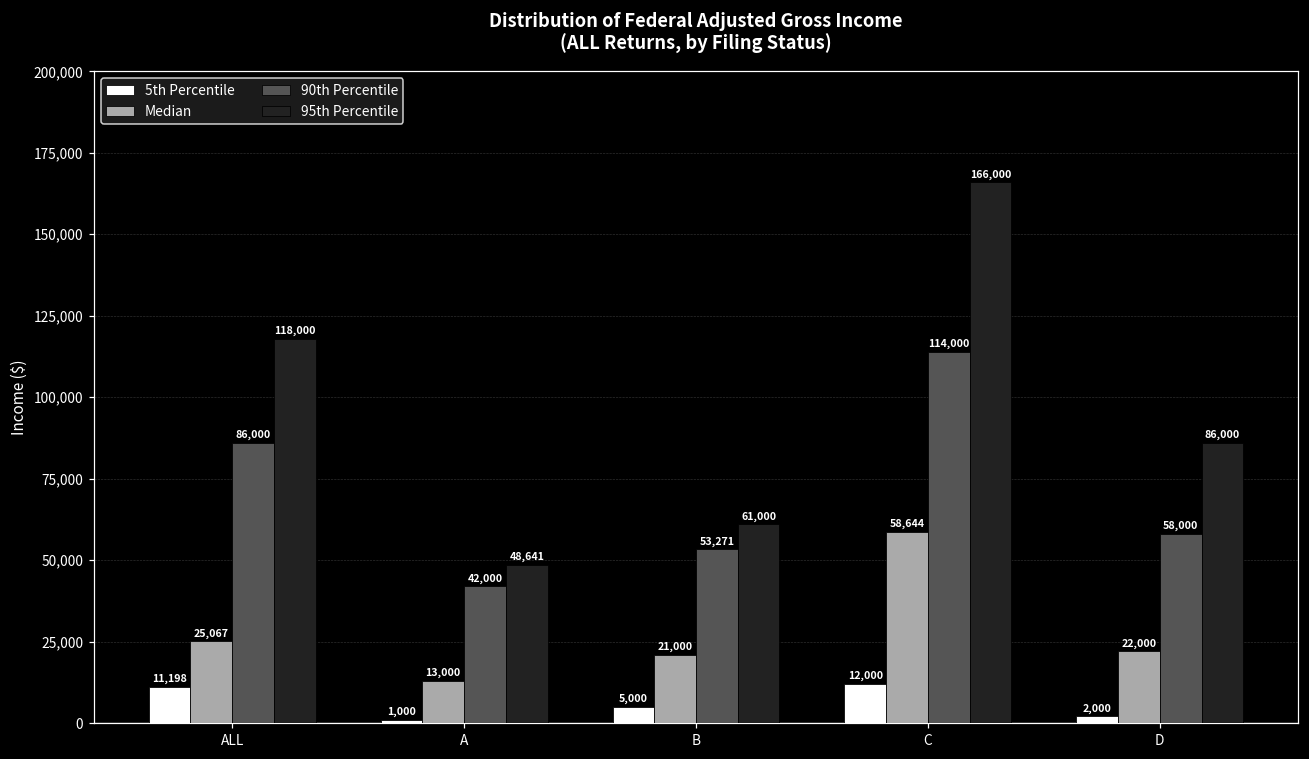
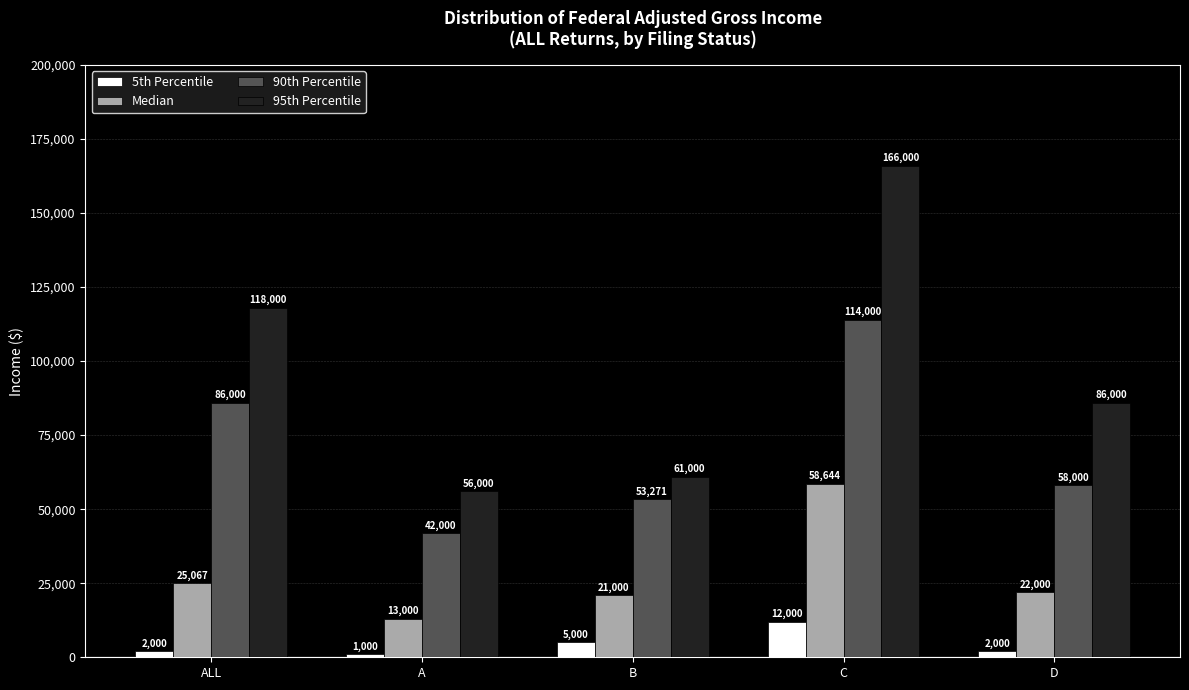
  {
    "5th Percentile": {
-     "ALL": "11,198",
+     "ALL": "2,000",
      "A": "1,000",
      "B": "5,000",
      "C": "12,000",
      "D": "2,000"
    },
    "Median": {
      "ALL": "25,067",
      "A": "13,000",
      "B": "21,000",
      "C": "58,644",
      "D": "22,000"
    },
    "90th Percentile": {
      "ALL": "86,000",
      "A": "42,000",
      "B": "53,271",
      "C": "114,000",
      "D": "58,000"
    },
    "95th Percentile": {
      "ALL": "118,000",
-     "A": "48,641",
+     "A": "56,000",
      "B": "61,000",
      "C": "166,000",
      "D": "86,000"
    }
  }
